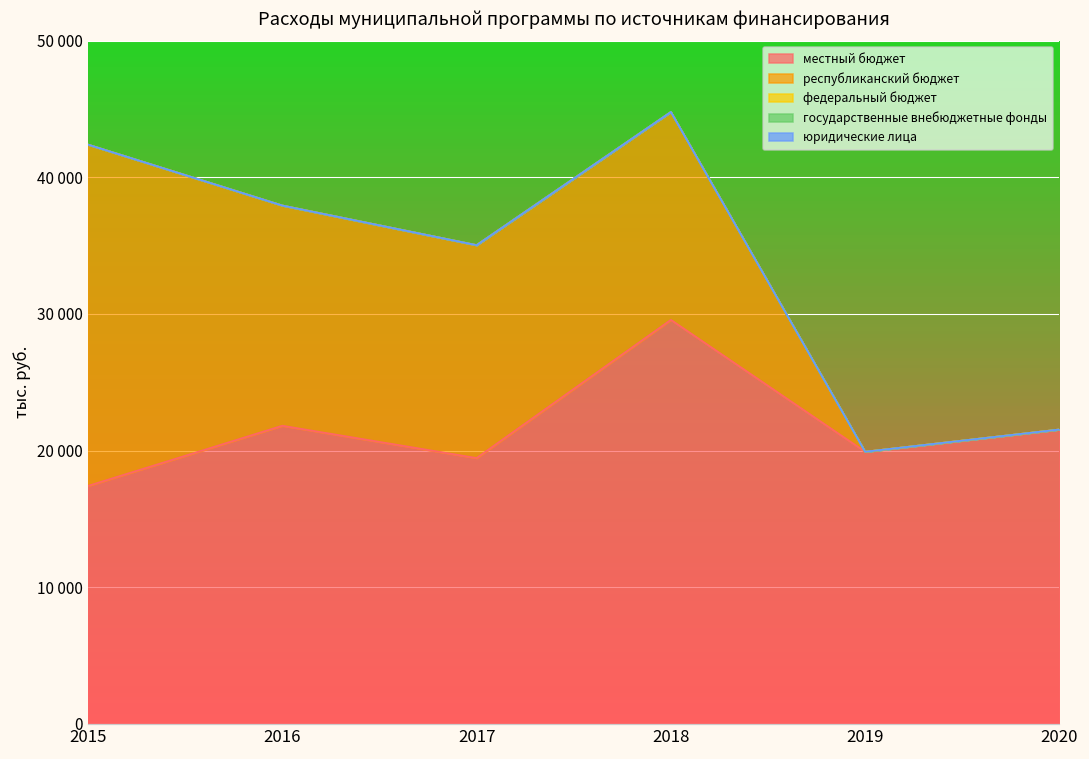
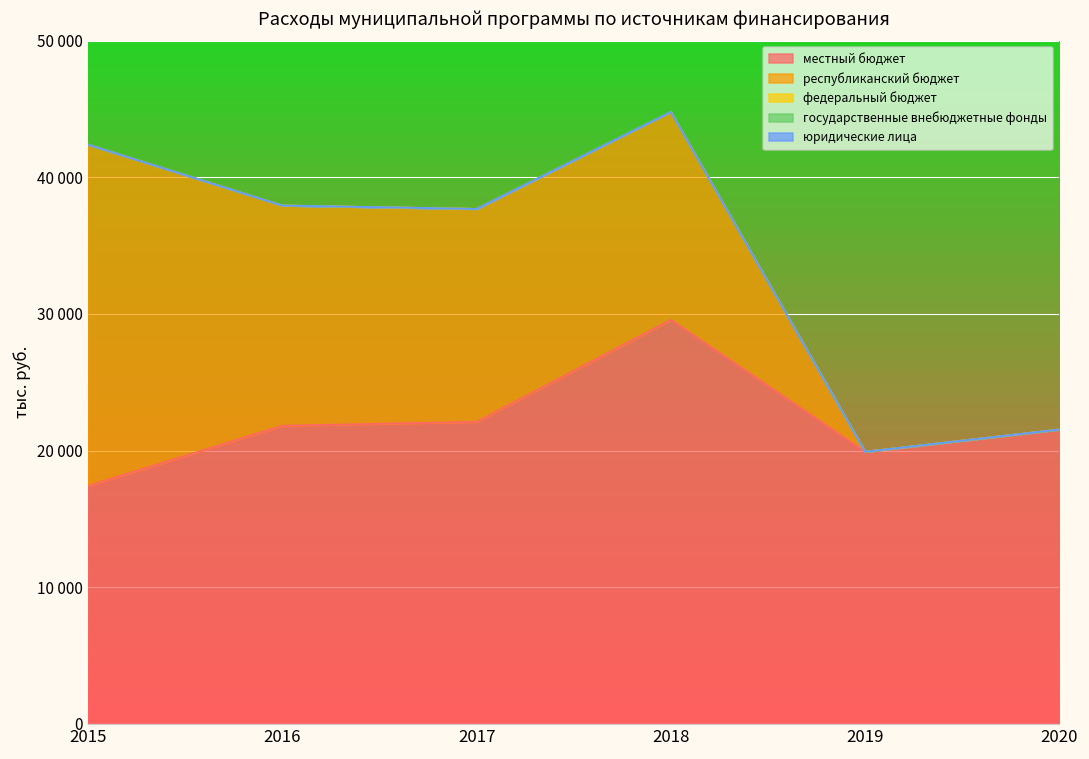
  {
    "местный бюджет": {
      "2015": 17400,
      "2016": 21800,
-     "2017": 19500,
+     "2017": 22100,
      "2018": 29600
    }
  }
